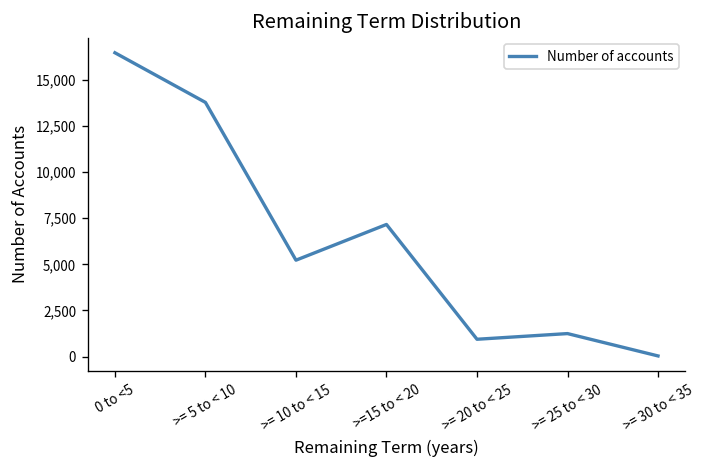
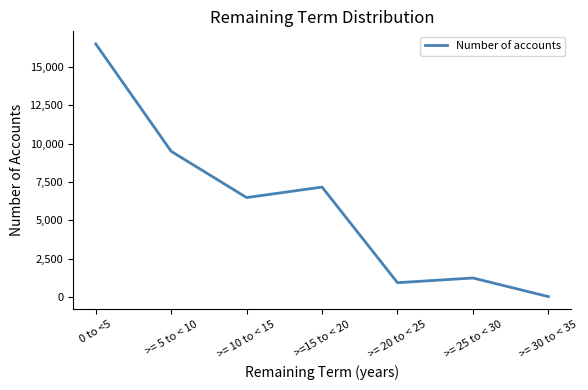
  {
    "0 to <5": "16,500",
-   ">= 5 to < 10": "13,800",
-   ">= 10 to < 15": "5,200",
+   ">= 5 to < 10": "9,500",
+   ">= 10 to < 15": "6,500",
    ">=15 to < 20": "7,200",
    ">= 20 to < 25": "900",
    ">= 25 to < 30": "1,200",
    ">= 30 to < 35": "0"
  }
